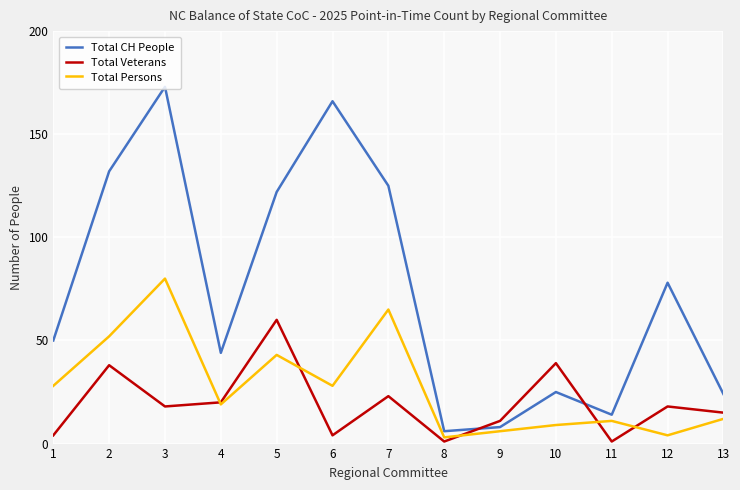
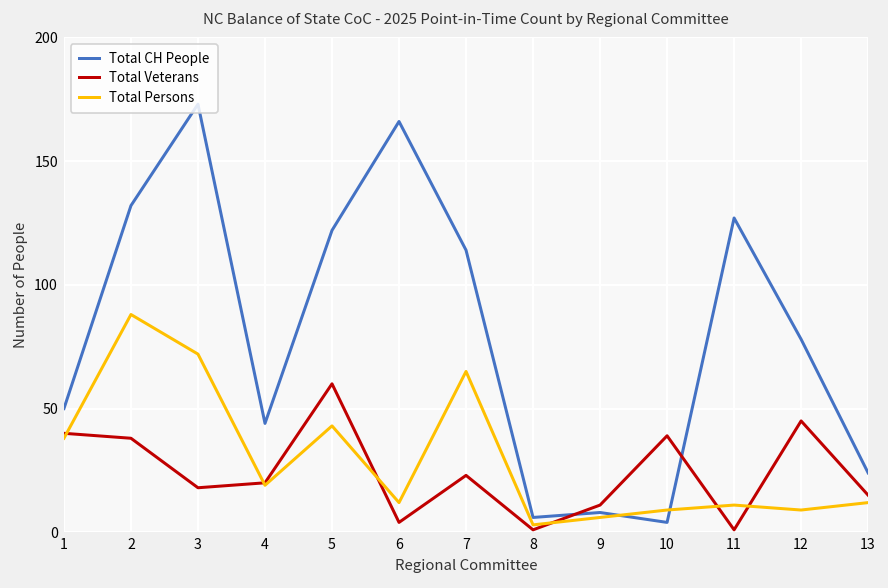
  {
    "Total CH People": {
      "1": 50,
      "2": 132,
      "4": 44,
      "5": 122,
      "6": 166,
-     "7": 125,
+     "7": 114,
      "8": 6,
      "9": 8,
-     "10": 25,
-     "11": 14,
+     "10": 4,
+     "11": 127,
      "12": 78,
      "13": 24
    },
    "Total Veterans": {
-     "1": 4,
+     "1": 40,
      "2": 38,
      "3": 18,
      "5": 60,
      "6": 4,
      "7": 23,
      "8": 1,
      "9": 11,
      "10": 39,
      "11": 1,
-     "12": 18,
+     "12": 45,
      "13": 15
    },
    "Total Persons": {
-     "1": 28,
-     "2": 52,
-     "3": 80,
+     "1": 38,
+     "2": 88,
+     "3": 72,
      "5": 43,
-     "6": 28,
+     "6": 12,
      "7": 65,
      "8": 3,
      "9": 6,
      "10": 9,
      "11": 11,
-     "12": 4,
+     "12": 9,
      "13": 12
    }
  }
